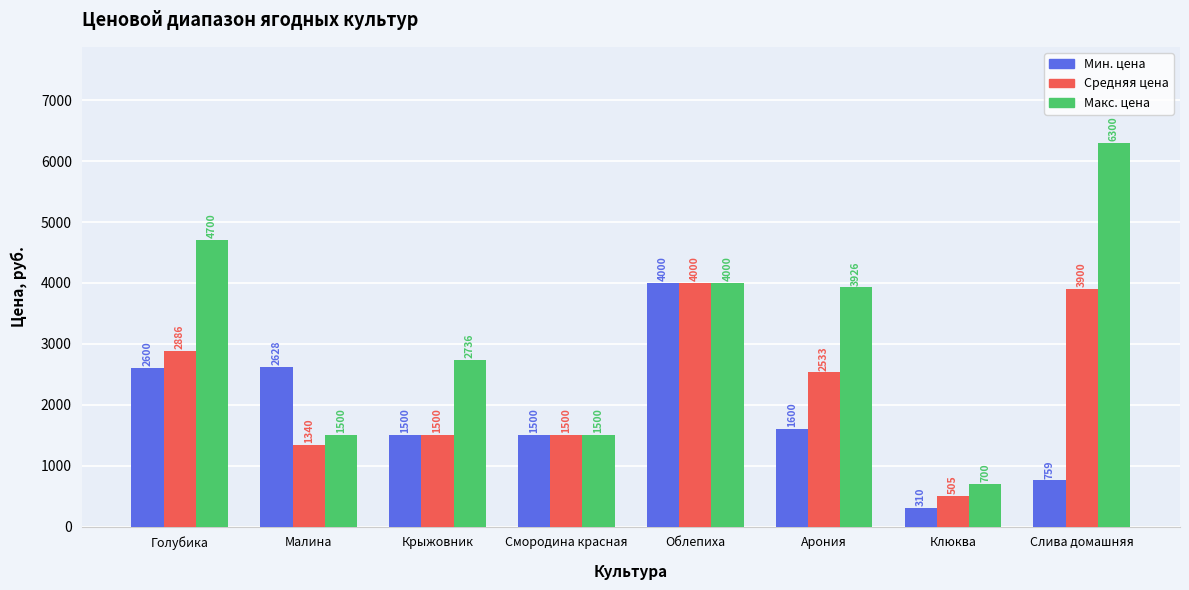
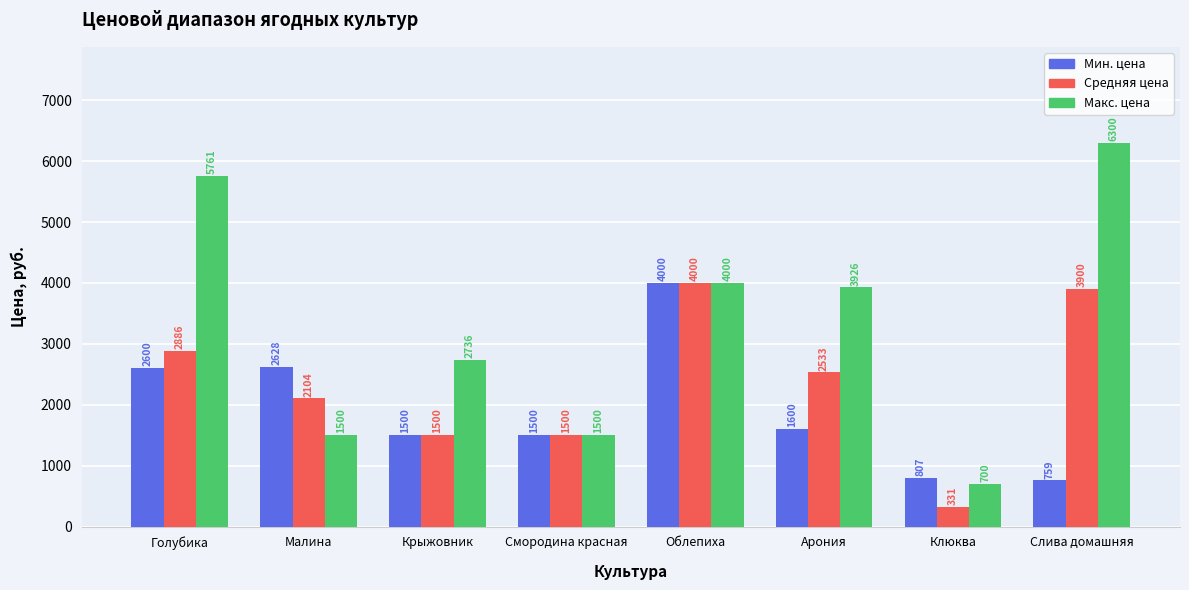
  {
    "Мин. цена": {
      "Голубика": 2600,
      "Малина": 2628,
      "Крыжовник": 1500,
      "Смородина красная": 1500,
      "Облепиха": 4000,
      "Арония": 1600,
-     "Клюква": 310,
+     "Клюква": 807,
      "Слива домашняя": 759
    },
    "Средняя цена": {
      "Голубика": 2886,
-     "Малина": 1340,
+     "Малина": 2104,
      "Крыжовник": 1500,
      "Смородина красная": 1500,
      "Облепиха": 4000,
      "Арония": 2533,
-     "Клюква": 505,
+     "Клюква": 331,
      "Слива домашняя": 3900
    },
    "Макс. цена": {
-     "Голубика": 4700,
+     "Голубика": 5761,
      "Малина": 1500,
      "Крыжовник": 2736,
      "Смородина красная": 1500,
      "Облепиха": 4000,
      "Арония": 3926,
      "Клюква": 700,
      "Слива домашняя": 6300
    }
  }
